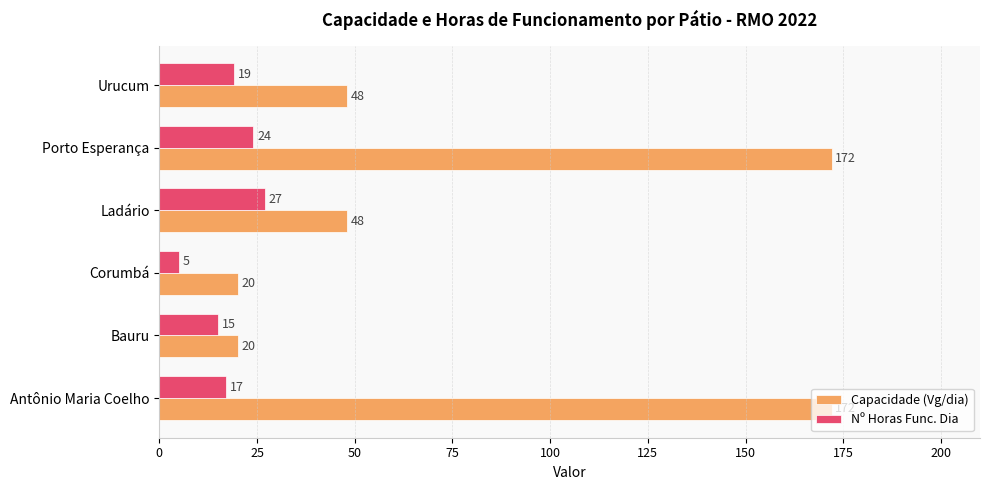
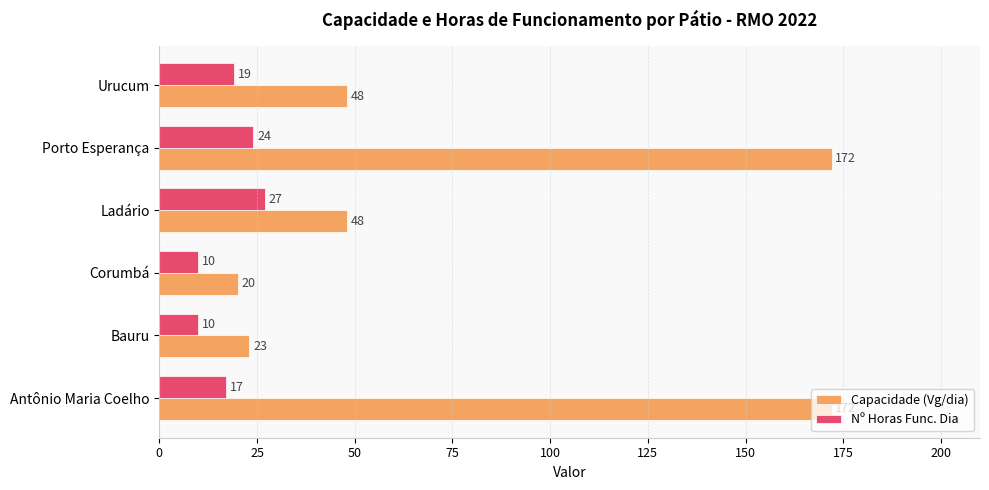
  {
    "Capacidade (Vg/dia)": {
      "Urucum": 48,
      "Porto Esperança": 172,
      "Ladário": 48,
      "Corumbá": 20,
-     "Bauru": 20
+     "Bauru": 23
    },
    "Nº Horas Func. Dia": {
      "Urucum": 19,
      "Porto Esperança": 24,
      "Ladário": 27,
-     "Corumbá": 5,
-     "Bauru": 15,
+     "Corumbá": 10,
+     "Bauru": 10,
      "Antônio Maria Coelho": 17
    }
  }
